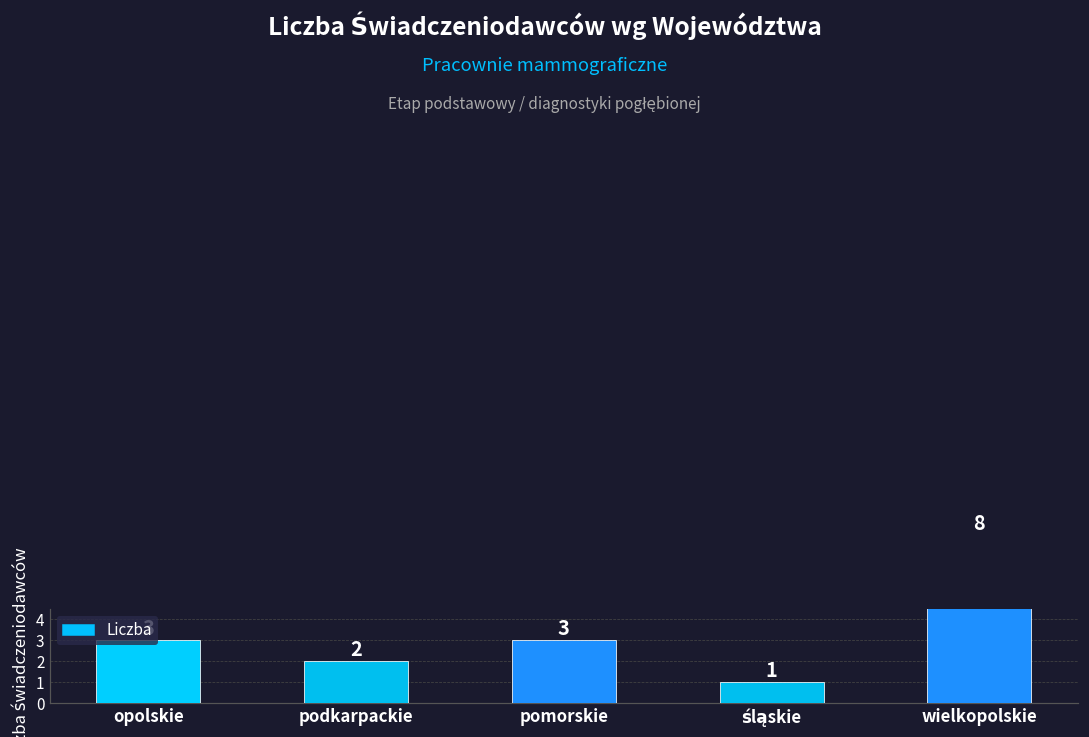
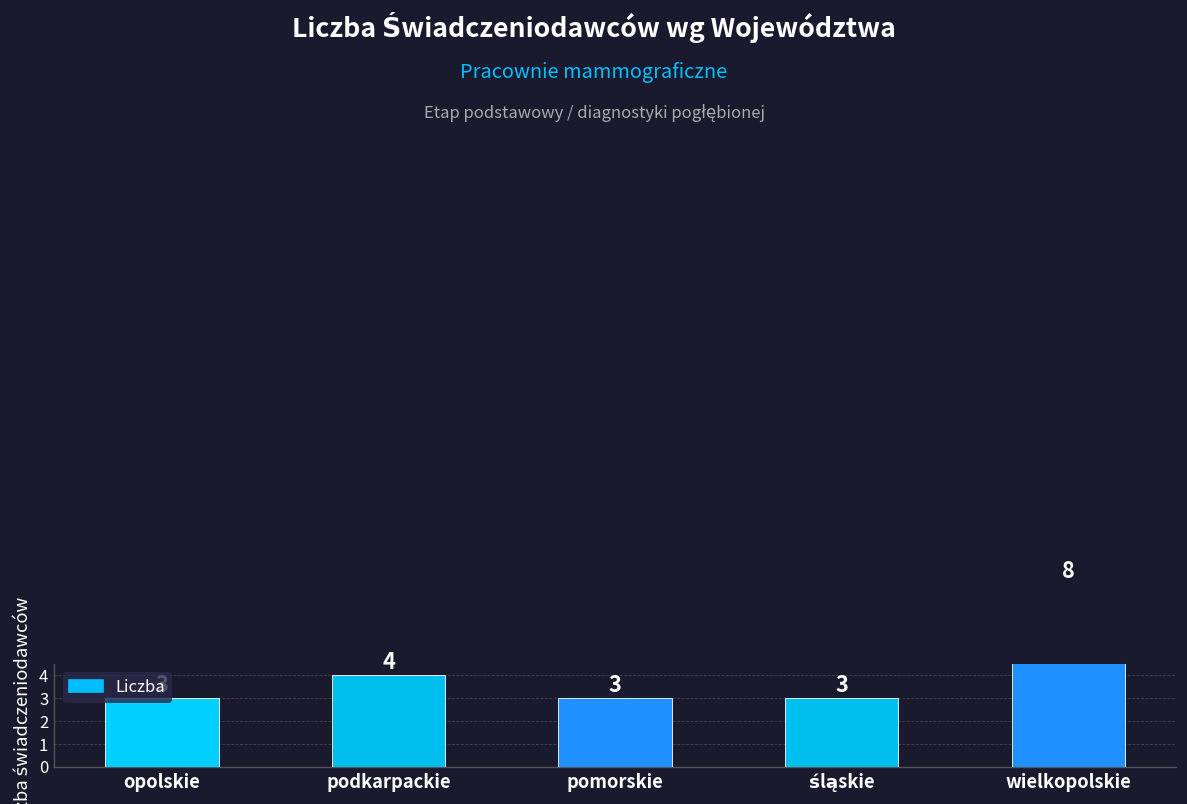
  {
-   "podkarpackie": 2,
+   "podkarpackie": 4,
    "pomorskie": 3,
-   "śląskie": 1
+   "śląskie": 3
  }
